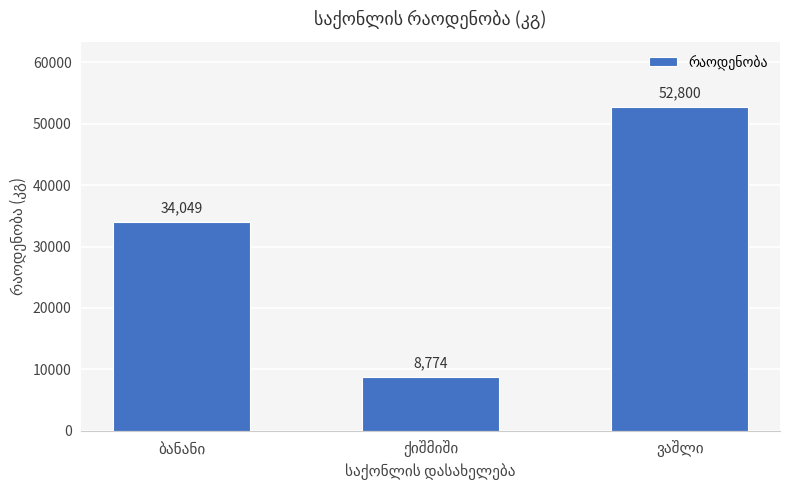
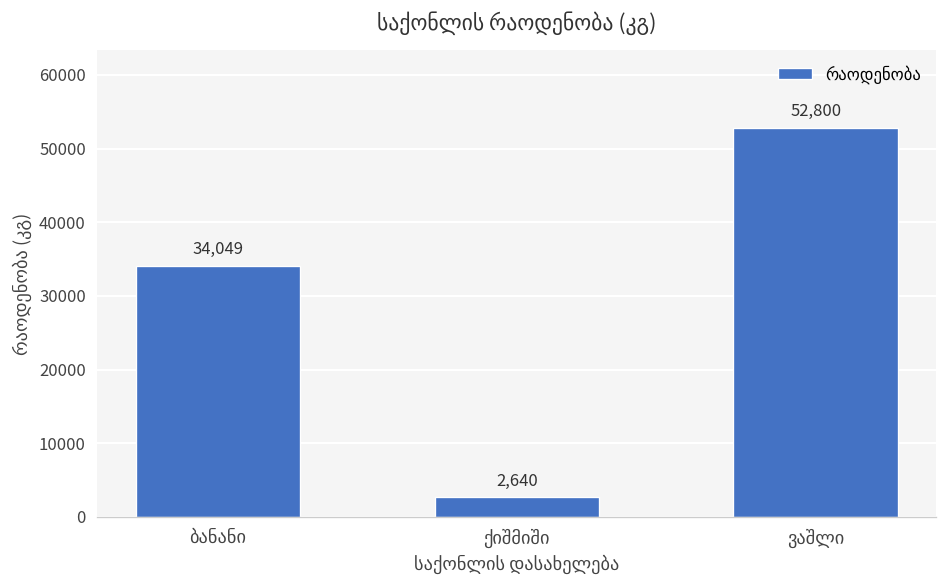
  {
    "ბანანი": "34,049",
-   "ქიშმიში": "8,774",
+   "ქიშმიში": "2,640",
    "ვაშლი": "52,800"
  }
